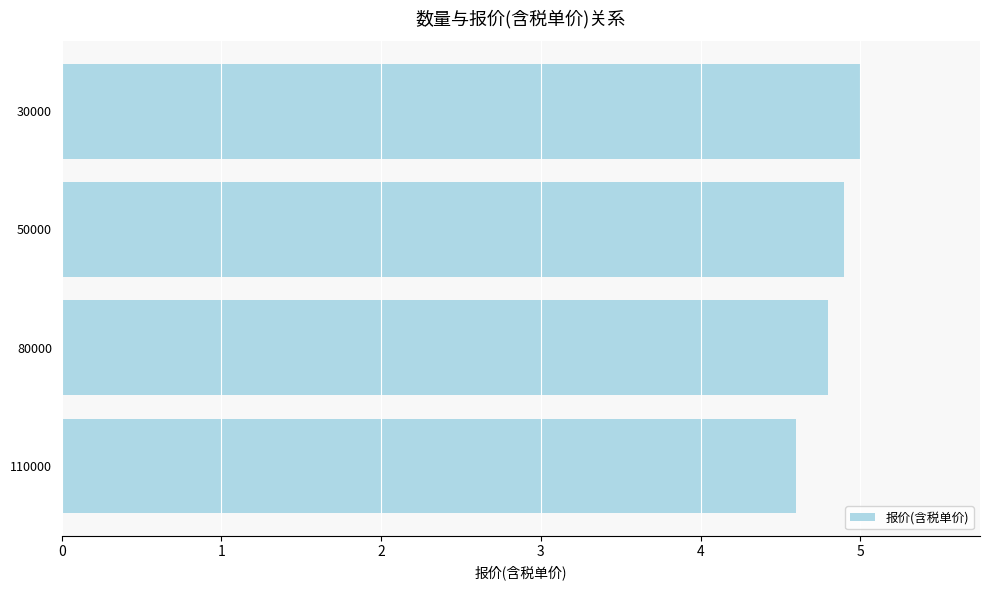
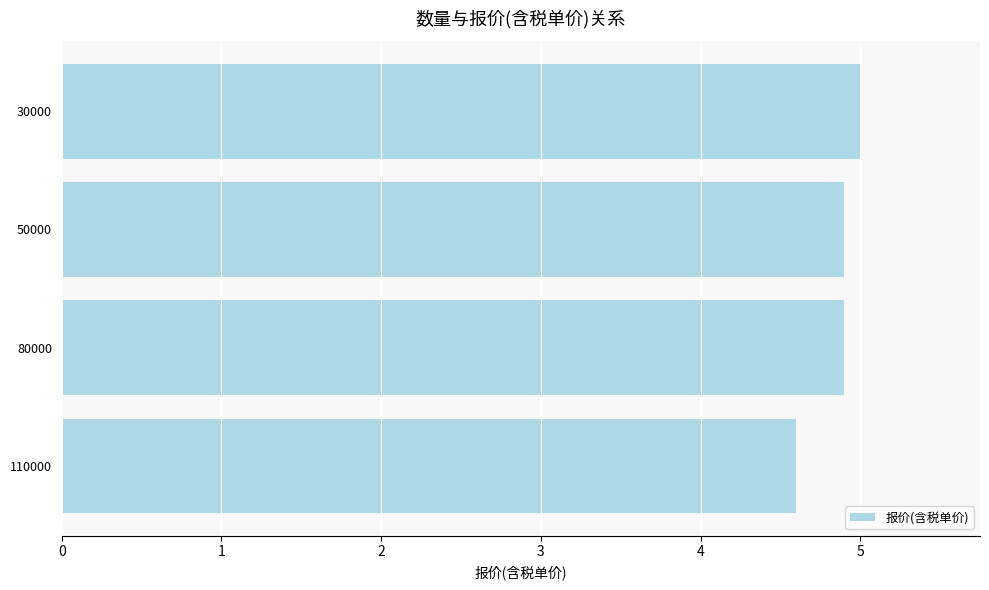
  {
    "30000": 5.0,
    "50000": 4.9,
-   "80000": 4.8,
+   "80000": 4.9,
    "110000": 4.6
  }
